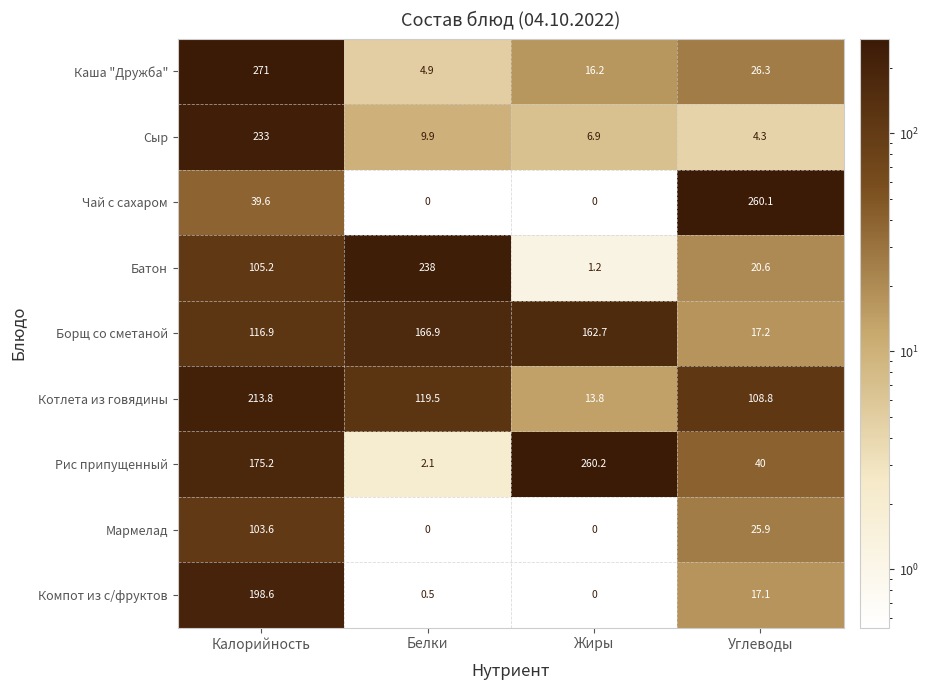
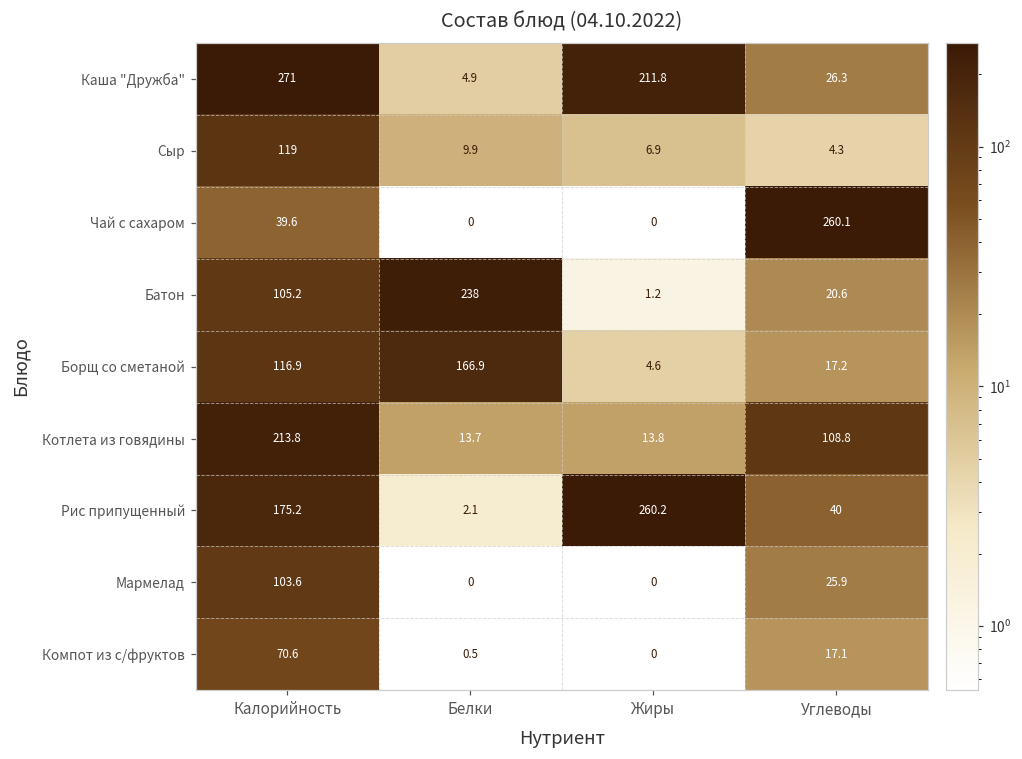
  {
    "Каша \"Дружба\"": {
      "Калорийность": 271,
      "Белки": 4.9,
-     "Жиры": 16.2,
+     "Жиры": 211.8,
      "Углеводы": 26.3
    },
    "Сыр": {
-     "Калорийность": 233,
+     "Калорийность": 119,
      "Белки": 9.9,
      "Жиры": 6.9,
      "Углеводы": 4.3
    },
    "Чай с сахаром": {
      "Калорийность": 39.6,
      "Белки": 0,
      "Жиры": 0,
      "Углеводы": 260.1
    },
    "Батон": {
      "Калорийность": 105.2,
      "Белки": 238,
      "Жиры": 1.2,
      "Углеводы": 20.6
    },
    "Борщ со сметаной": {
      "Калорийность": 116.9,
      "Белки": 166.9,
-     "Жиры": 162.7,
+     "Жиры": 4.6,
      "Углеводы": 17.2
    },
    "Котлета из говядины": {
      "Калорийность": 213.8,
-     "Белки": 119.5,
+     "Белки": 13.7,
      "Жиры": 13.8,
      "Углеводы": 108.8
    },
    "Рис припущенный": {
      "Калорийность": 175.2,
      "Белки": 2.1,
      "Жиры": 260.2,
      "Углеводы": 40
    },
    "Мармелад": {
      "Калорийность": 103.6,
      "Белки": 0,
      "Жиры": 0,
      "Углеводы": 25.9
    },
    "Компот из с/фруктов": {
-     "Калорийность": 198.6,
+     "Калорийность": 70.6,
      "Белки": 0.5,
      "Жиры": 0,
      "Углеводы": 17.1
    }
  }
